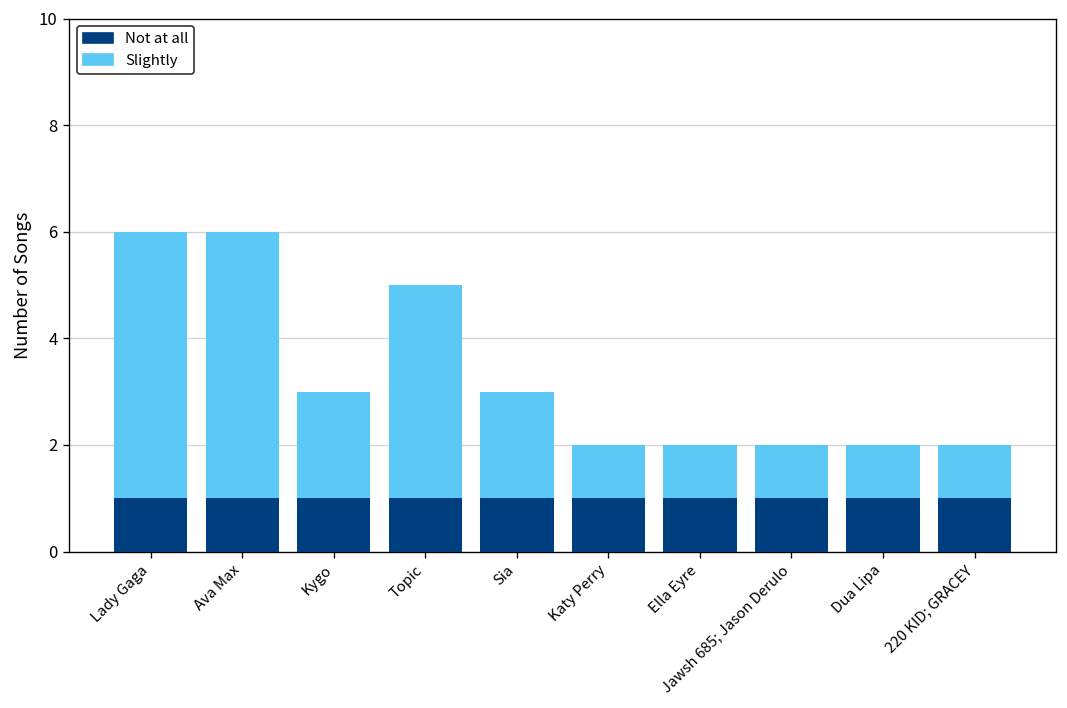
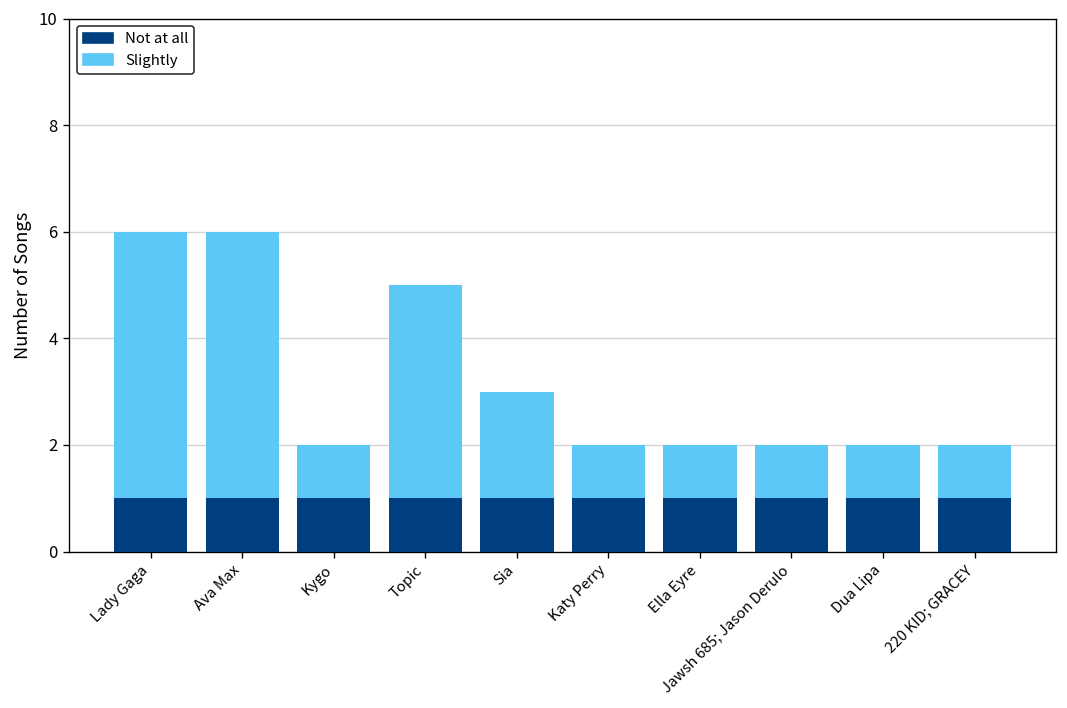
  {
    "Not at all": {
      "Lady Gaga": 1,
      "Ava Max": 1,
      "Kygo": 1,
      "Topic": 1,
      "Sia": 1,
      "Katy Perry": 1,
      "Ella Eyre": 1,
      "Jawsh 685; Jason Derulo": 1,
      "Dua Lipa": 1,
      "220 KID; GRACEY": 1
    },
    "Slightly": {
      "Lady Gaga": 5,
      "Ava Max": 5,
-     "Kygo": 2,
+     "Kygo": 1,
      "Topic": 4,
      "Sia": 2,
      "Katy Perry": 1,
      "Ella Eyre": 1,
      "Jawsh 685; Jason Derulo": 1,
      "Dua Lipa": 1,
      "220 KID; GRACEY": 1
    }
  }
